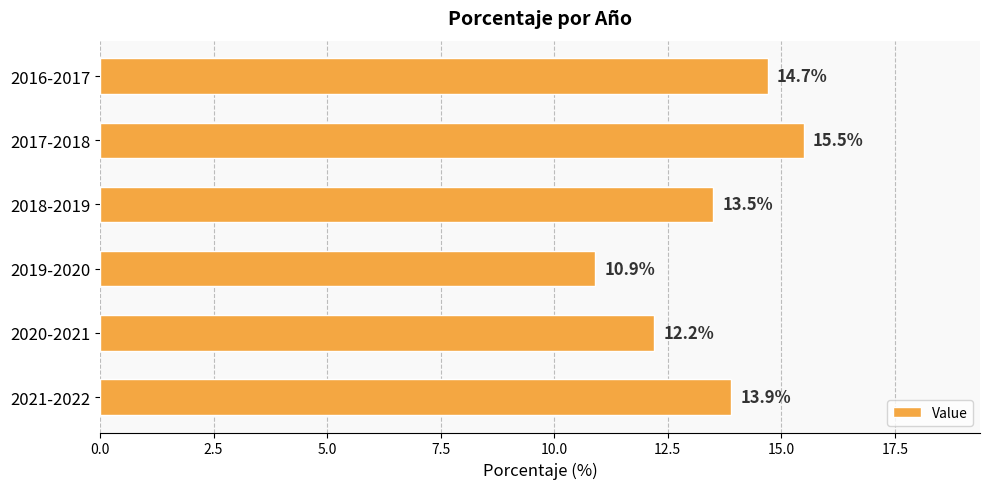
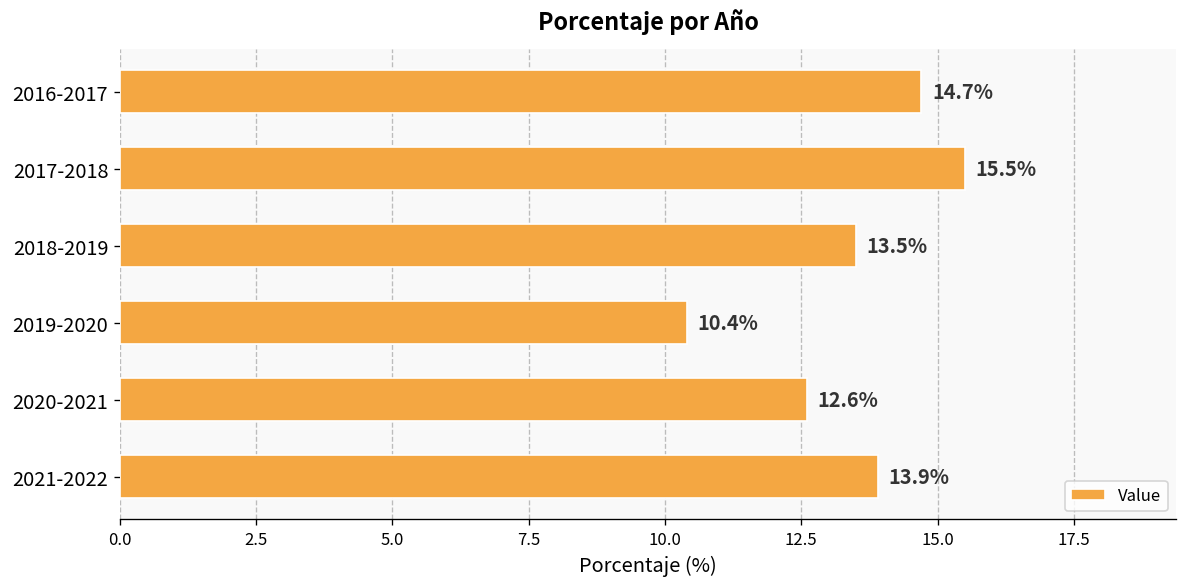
  {
    "2016-2017": "14.7%",
    "2017-2018": "15.5%",
    "2018-2019": "13.5%",
-   "2019-2020": "10.9%",
-   "2020-2021": "12.2%",
+   "2019-2020": "10.4%",
+   "2020-2021": "12.6%",
    "2021-2022": "13.9%"
  }
